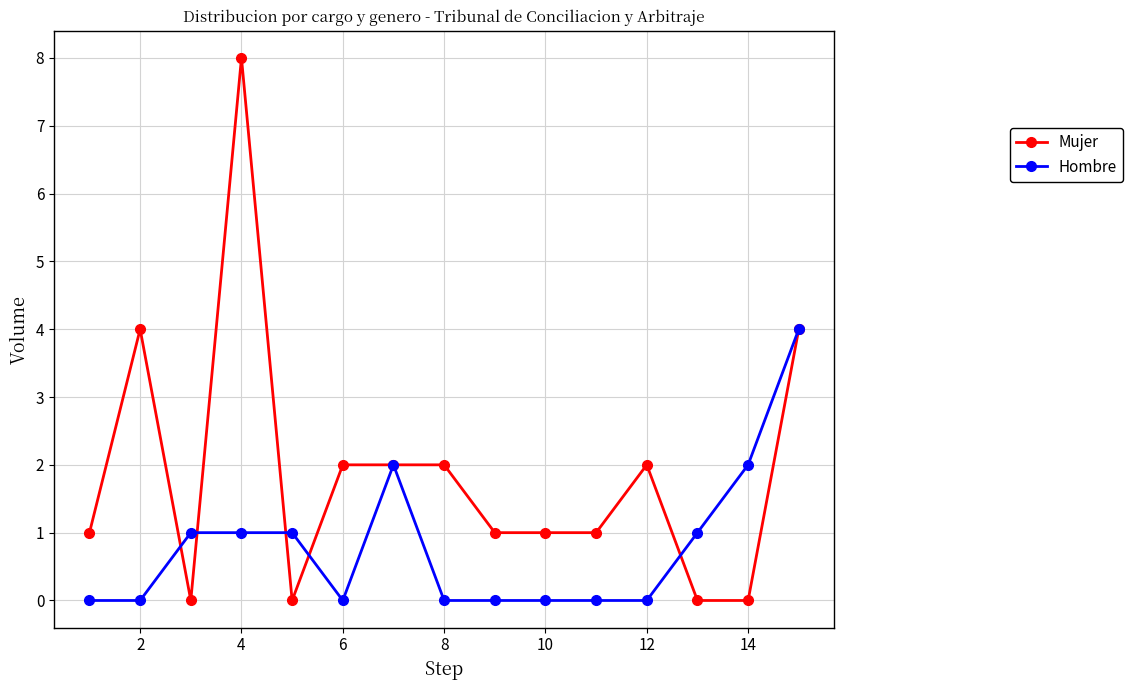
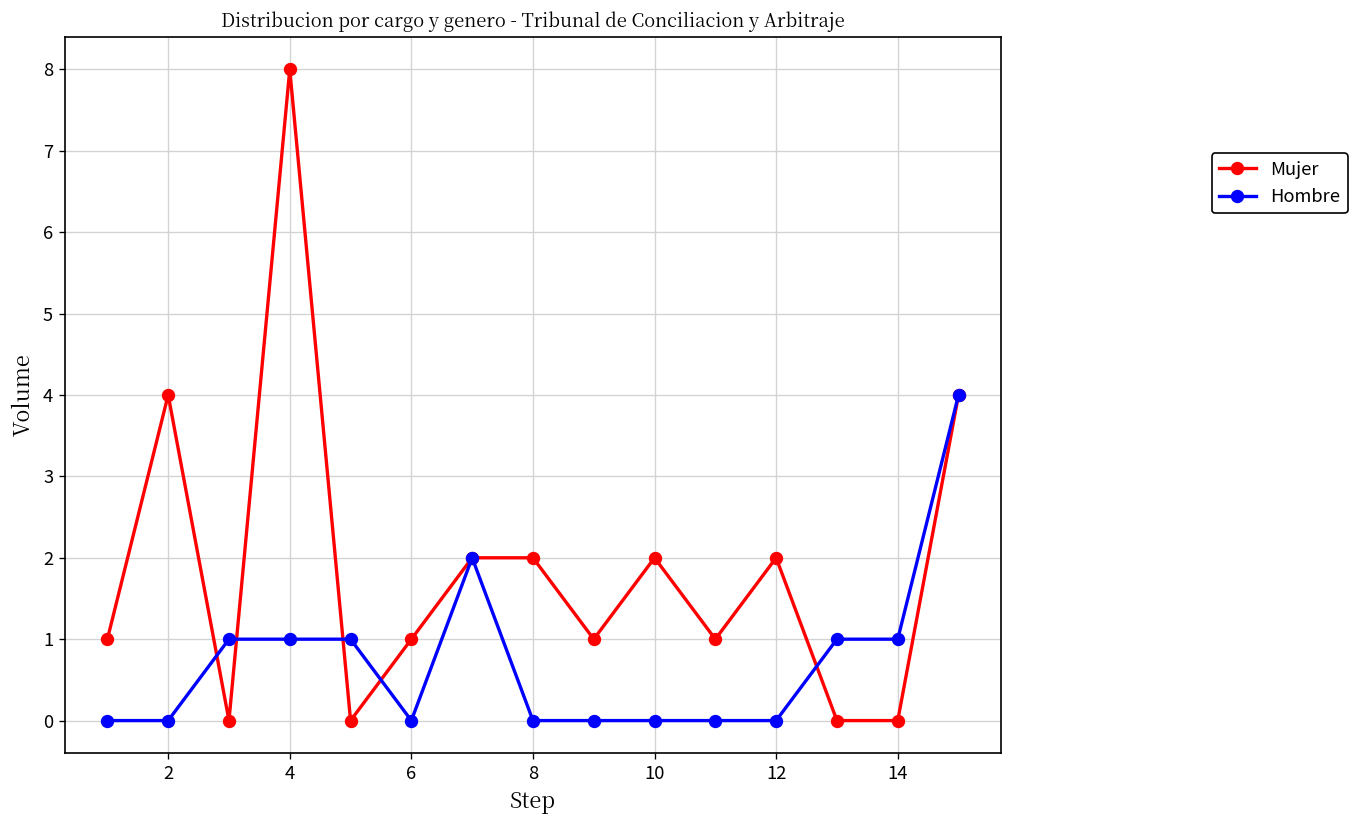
  {
    "Mujer": {
      "2": 4,
      "4": 8,
-     "6": 2,
+     "6": 1,
      "8": 2,
-     "10": 1,
+     "10": 2,
      "12": 2,
      "14": 0
    },
    "Hombre": {
      "2": 0,
      "4": 1,
      "6": 0,
      "8": 0,
      "10": 0,
      "12": 0,
-     "14": 2
+     "14": 1
    }
  }
